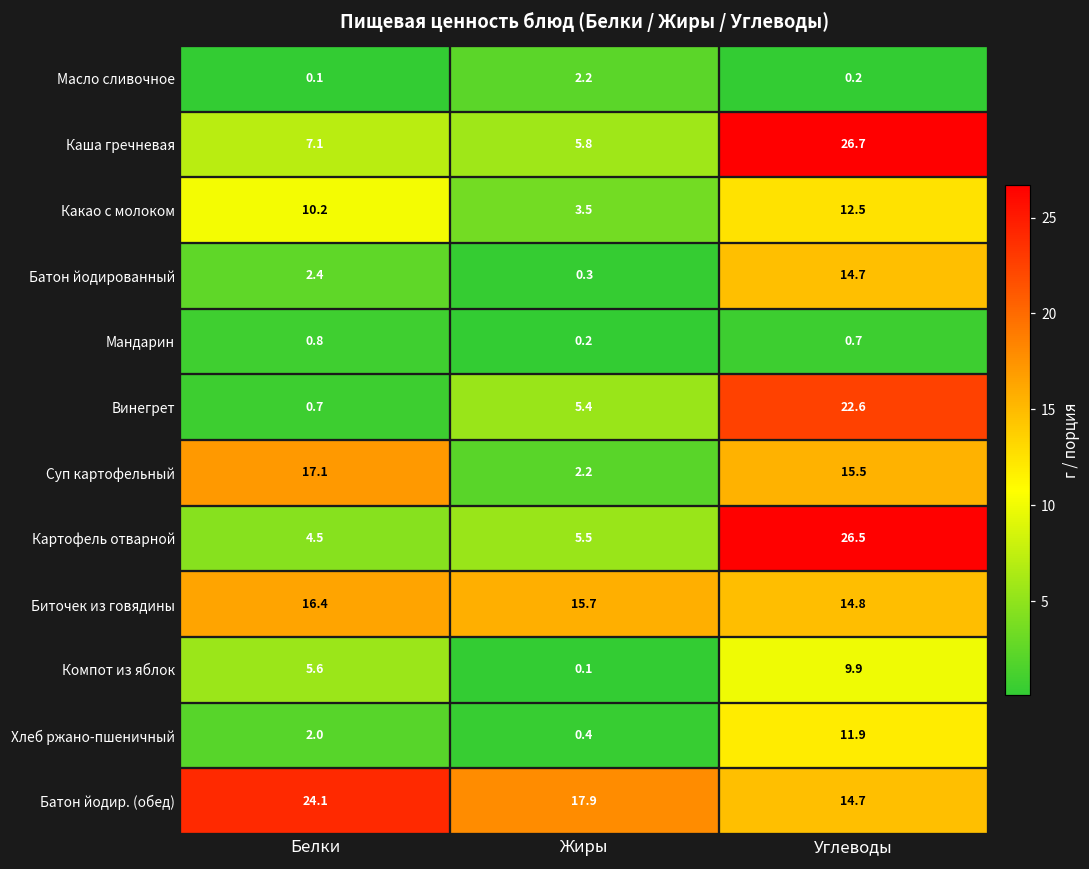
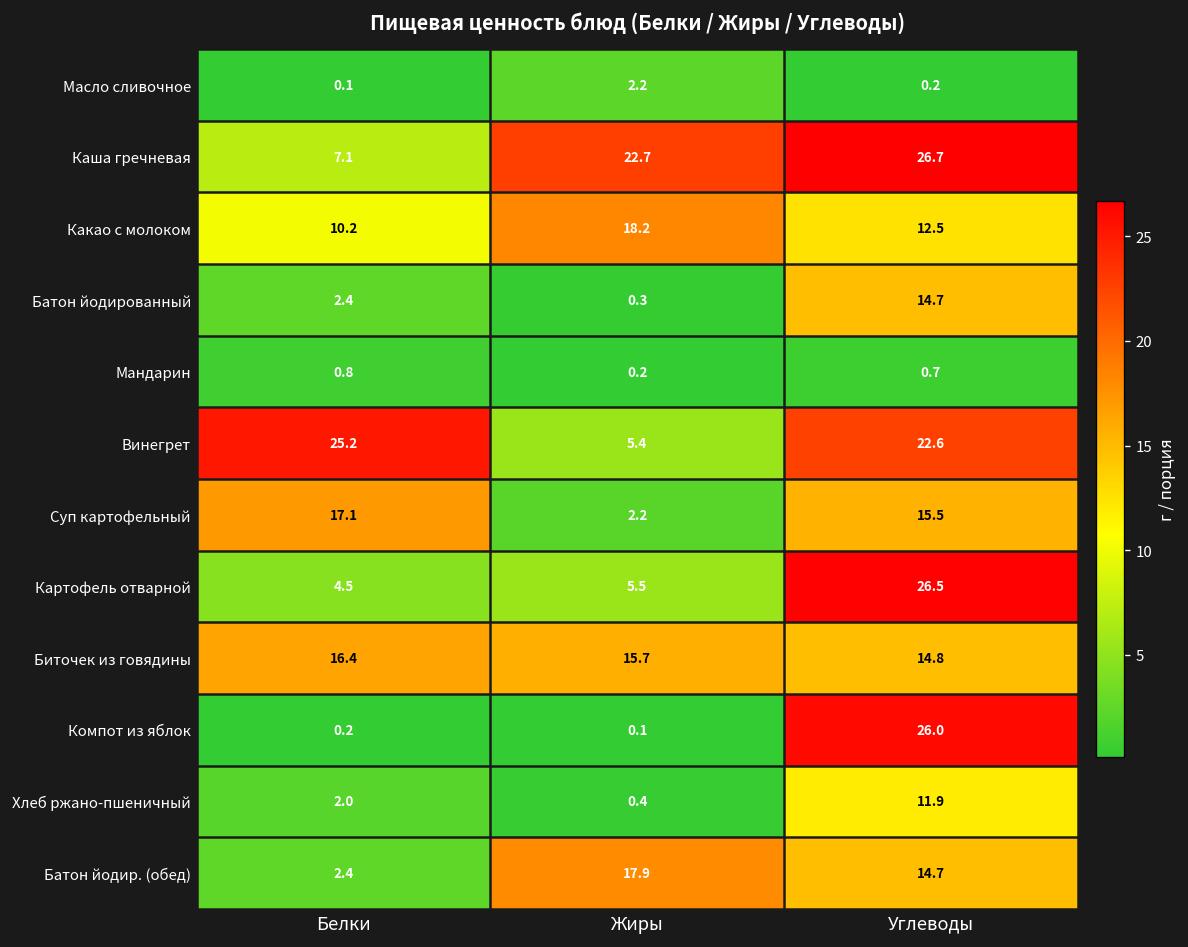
  {
    "Масло сливочное": {
      "Белки": 0.1,
      "Жиры": 2.2,
      "Углеводы": 0.2
    },
    "Каша гречневая": {
      "Белки": 7.1,
-     "Жиры": 5.8,
+     "Жиры": 22.7,
      "Углеводы": 26.7
    },
    "Какао с молоком": {
      "Белки": 10.2,
-     "Жиры": 3.5,
+     "Жиры": 18.2,
      "Углеводы": 12.5
    },
    "Батон йодированный": {
      "Белки": 2.4,
      "Жиры": 0.3,
      "Углеводы": 14.7
    },
    "Мандарин": {
      "Белки": 0.8,
      "Жиры": 0.2,
      "Углеводы": 0.7
    },
    "Винегрет": {
-     "Белки": 0.7,
+     "Белки": 25.2,
      "Жиры": 5.4,
      "Углеводы": 22.6
    },
    "Суп картофельный": {
      "Белки": 17.1,
      "Жиры": 2.2,
      "Углеводы": 15.5
    },
    "Картофель отварной": {
      "Белки": 4.5,
      "Жиры": 5.5,
      "Углеводы": 26.5
    },
    "Биточек из говядины": {
      "Белки": 16.4,
      "Жиры": 15.7,
      "Углеводы": 14.8
    },
    "Компот из яблок": {
-     "Белки": 5.6,
+     "Белки": 0.2,
      "Жиры": 0.1,
-     "Углеводы": 9.9
+     "Углеводы": 26.0
    },
    "Хлеб ржано-пшеничный": {
      "Белки": 2.0,
      "Жиры": 0.4,
      "Углеводы": 11.9
    },
    "Батон йодир. (обед)": {
-     "Белки": 24.1,
+     "Белки": 2.4,
      "Жиры": 17.9,
      "Углеводы": 14.7
    }
  }
